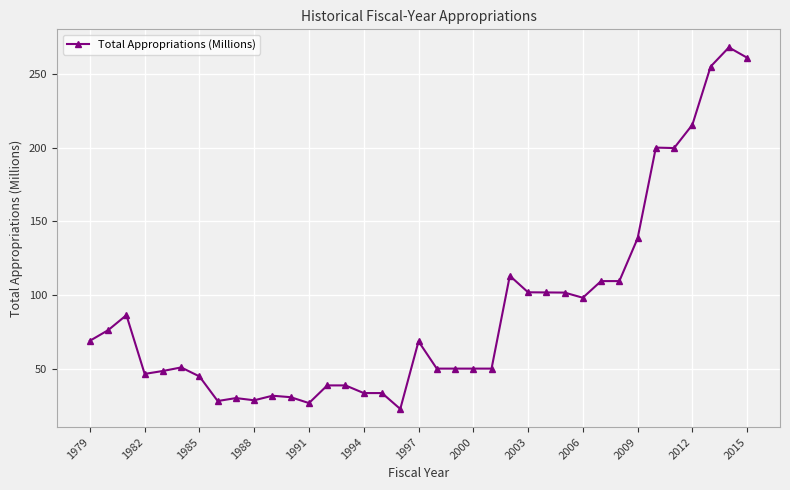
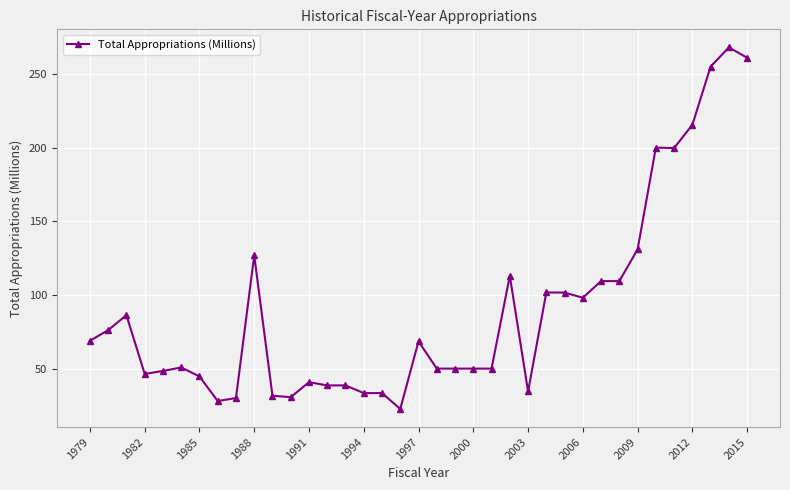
  {
    "1979": 69,
    "1982": 46,
    "1985": 45,
-   "1988": 29,
-   "1991": 27,
+   "1988": 127,
+   "1991": 41,
    "1994": 33,
    "1997": 69,
    "2000": 50,
-   "2003": 102,
+   "2003": 35,
    "2006": 98,
-   "2009": 138,
+   "2009": 131,
    "2012": 216,
    "2015": 261
  }
